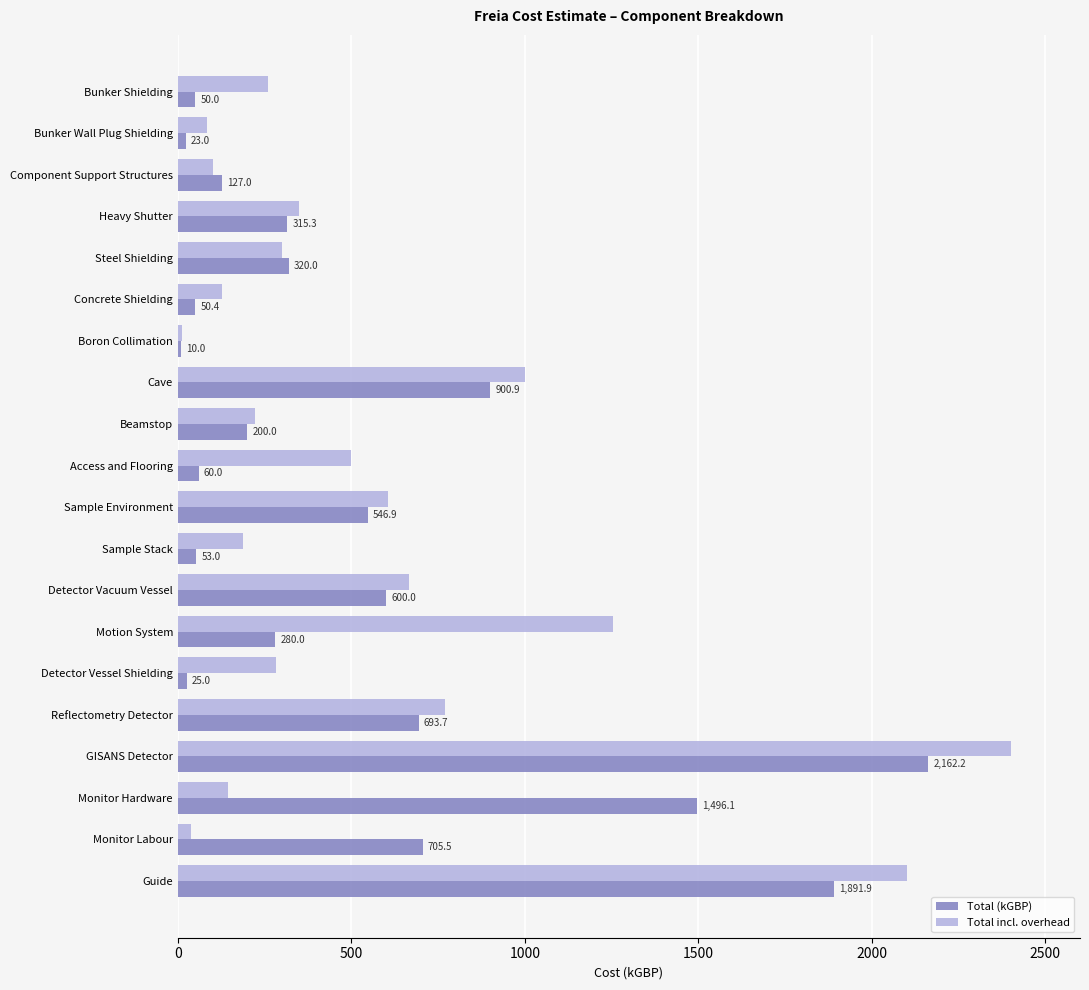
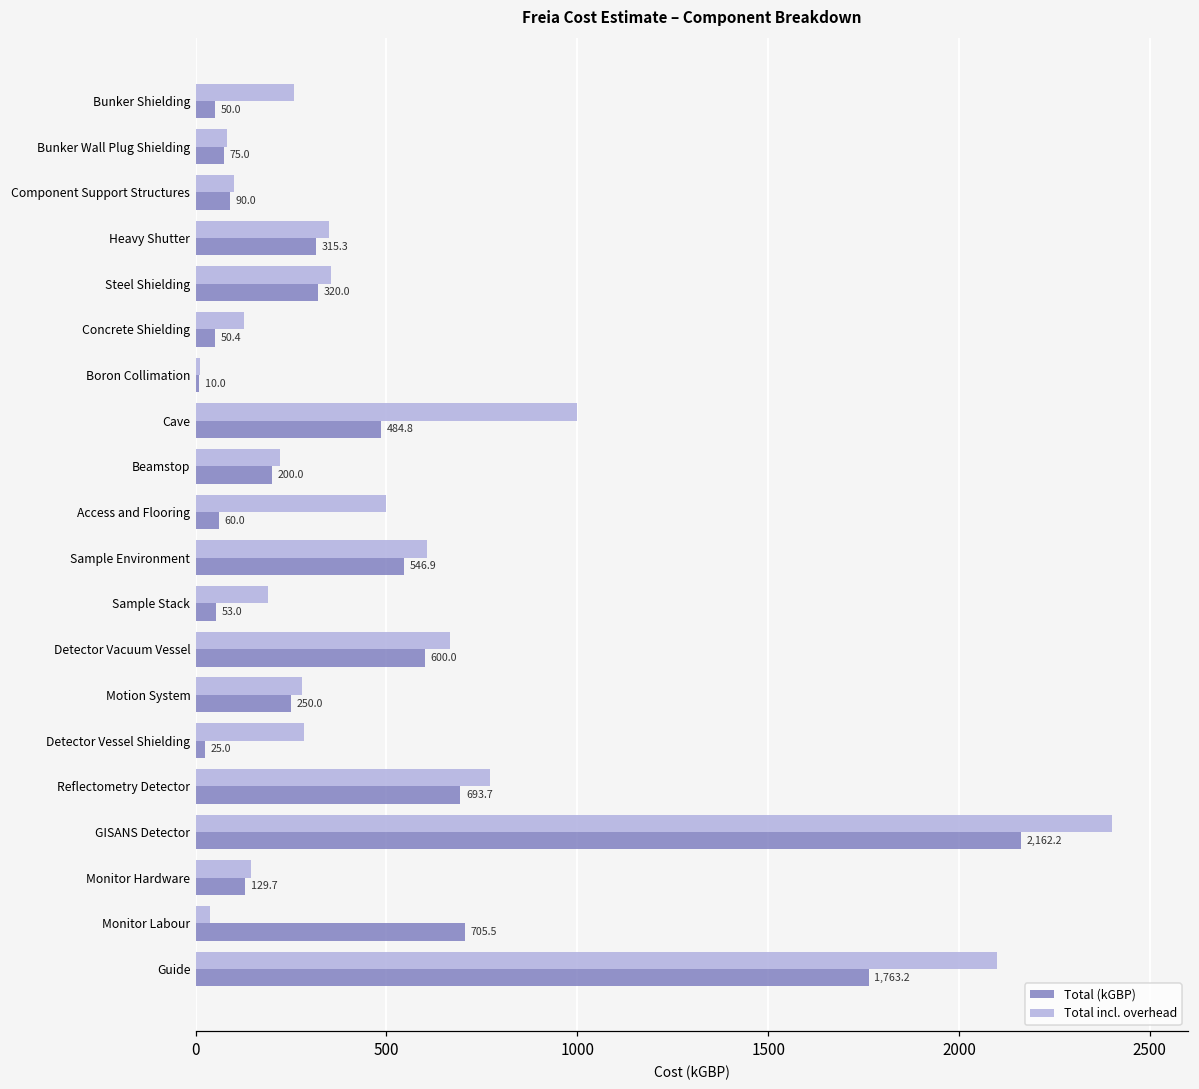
  {
    "Total (kGBP)": {
      "Bunker Shielding": "50.0",
-     "Bunker Wall Plug Shielding": "23.0",
-     "Component Support Structures": "127.0",
+     "Bunker Wall Plug Shielding": "75.0",
+     "Component Support Structures": "90.0",
      "Heavy Shutter": "315.3",
      "Steel Shielding": "320.0",
      "Concrete Shielding": "50.4",
      "Boron Collimation": "10.0",
-     "Cave": "900.9",
+     "Cave": "484.8",
      "Beamstop": "200.0",
      "Access and Flooring": "60.0",
      "Sample Environment": "546.9",
      "Sample Stack": "53.0",
      "Detector Vacuum Vessel": "600.0",
-     "Motion System": "280.0",
+     "Motion System": "250.0",
      "Detector Vessel Shielding": "25.0",
      "Reflectometry Detector": "693.7",
      "GISANS Detector": "2,162.2",
-     "Monitor Hardware": "1,496.1",
+     "Monitor Hardware": "129.7",
      "Monitor Labour": "705.5",
-     "Guide": "1,891.9"
+     "Guide": "1,763.2"
    },
    "Total incl. overhead": {
      "Bunker Shielding": "260",
      "Bunker Wall Plug Shielding": "80",
      "Component Support Structures": "100",
      "Heavy Shutter": "350",
-     "Steel Shielding": "300",
+     "Steel Shielding": "360",
      "Concrete Shielding": "130",
      "Boron Collimation": "10",
      "Cave": "1000",
      "Beamstop": "220",
      "Access and Flooring": "500",
      "Sample Environment": "610",
      "Sample Stack": "190",
      "Detector Vacuum Vessel": "670",
-     "Motion System": "1250",
+     "Motion System": "280",
      "Detector Vessel Shielding": "280",
      "Reflectometry Detector": "770",
      "GISANS Detector": "2400",
      "Monitor Hardware": "140",
      "Monitor Labour": "40",
      "Guide": "2100"
    }
  }
